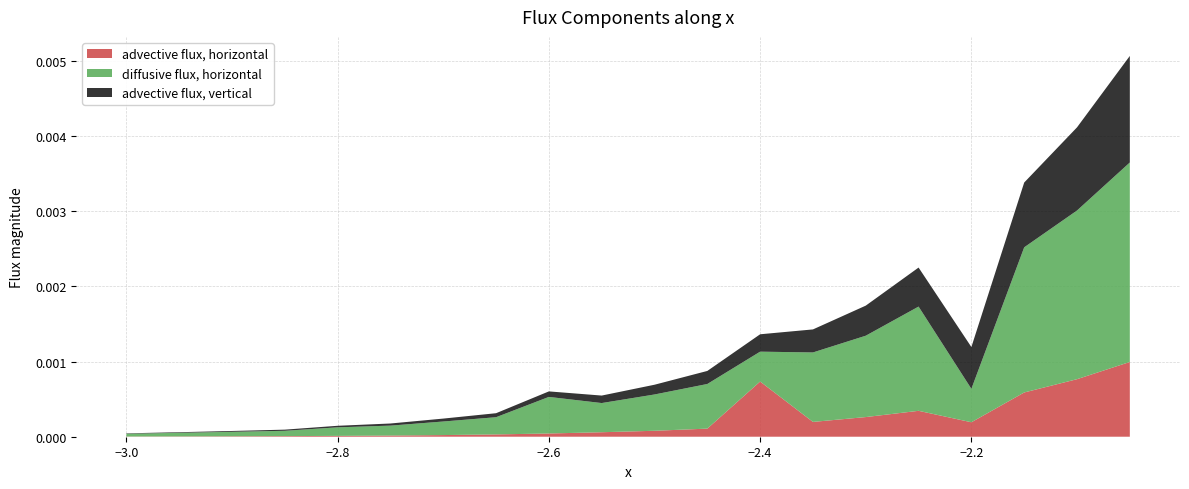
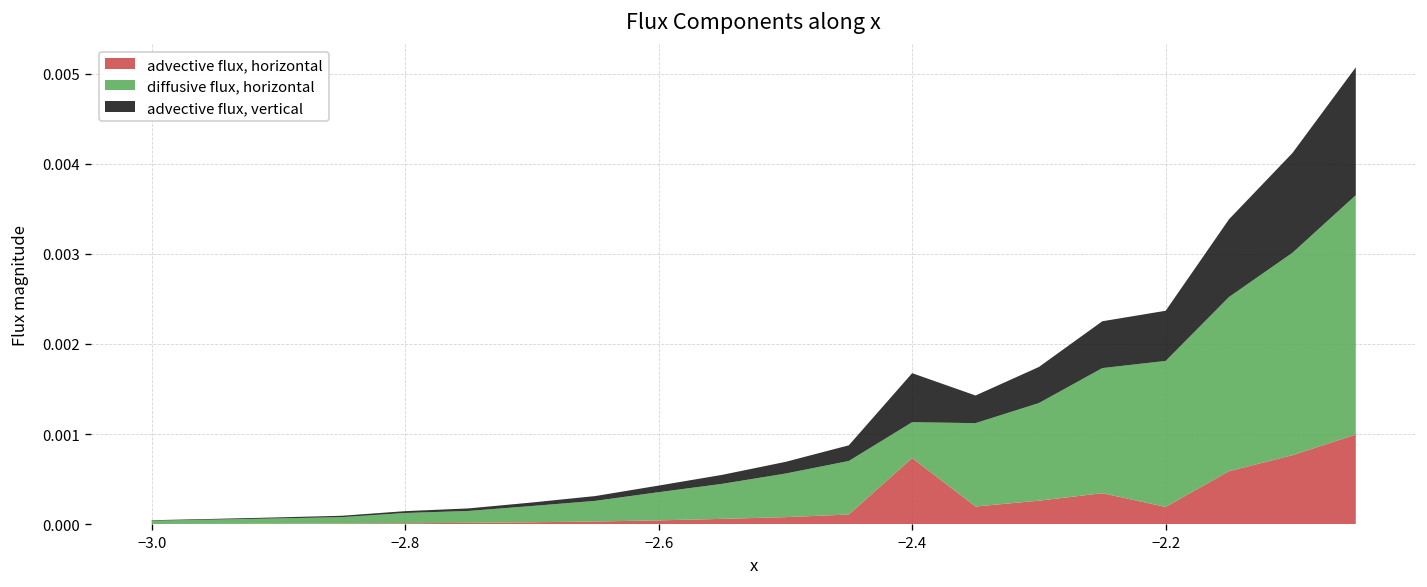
  {
    "advective flux, horizontal": {
      "−2.6": 0.0000,
      "−2.4": 0.0007,
      "−2.2": 0.0002
    },
    "diffusive flux, horizontal": {
-     "−2.6": 0.0005,
+     "−2.6": 0.0003,
      "−2.4": 0.0004,
-     "−2.2": 0.0004
+     "−2.2": 0.0016
    },
    "advective flux, vertical": {
      "−2.6": 0.0001,
-     "−2.4": 0.0002,
+     "−2.4": 0.0005,
      "−2.2": 0.0006
    }
  }
